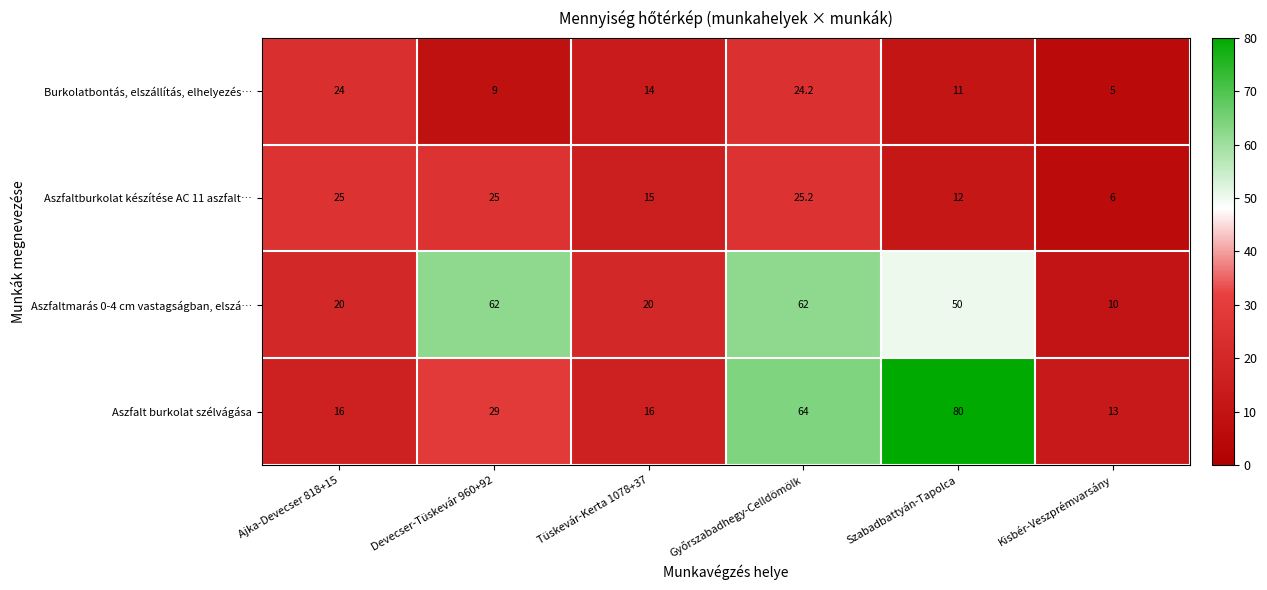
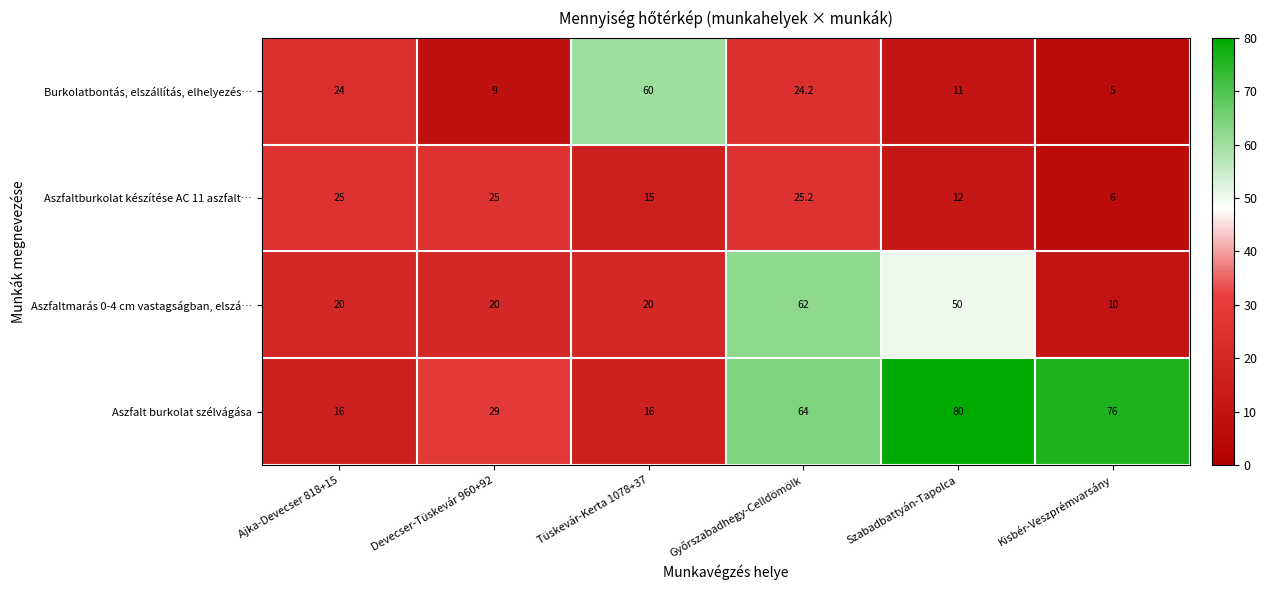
  {
    "Burkolatbontás, elszállítás, elhelyezés…": {
      "Ajka-Devecser 818+15": 24,
      "Devecser-Tüskevár 960+92": 9,
-     "Tüskevár-Kerta 1078+37": 14,
+     "Tüskevár-Kerta 1078+37": 60,
      "Győrszabadhegy-Celldömölk": 24.2,
      "Szabadbattyán-Tapolca": 11,
      "Kisbér-Veszprémvarsány": 5
    },
    "Aszfaltburkolat készítése AC 11 aszfalt…": {
      "Ajka-Devecser 818+15": 25,
      "Devecser-Tüskevár 960+92": 25,
      "Tüskevár-Kerta 1078+37": 15,
      "Győrszabadhegy-Celldömölk": 25.2,
      "Szabadbattyán-Tapolca": 12,
      "Kisbér-Veszprémvarsány": 6
    },
    "Aszfaltmarás 0-4 cm vastagságban, elszá…": {
      "Ajka-Devecser 818+15": 20,
-     "Devecser-Tüskevár 960+92": 62,
+     "Devecser-Tüskevár 960+92": 20,
      "Tüskevár-Kerta 1078+37": 20,
      "Győrszabadhegy-Celldömölk": 62,
      "Szabadbattyán-Tapolca": 50,
      "Kisbér-Veszprémvarsány": 10
    },
    "Aszfalt burkolat szélvágása": {
      "Ajka-Devecser 818+15": 16,
      "Devecser-Tüskevár 960+92": 29,
      "Tüskevár-Kerta 1078+37": 16,
      "Győrszabadhegy-Celldömölk": 64,
      "Szabadbattyán-Tapolca": 80,
-     "Kisbér-Veszprémvarsány": 13
+     "Kisbér-Veszprémvarsány": 76
    }
  }
